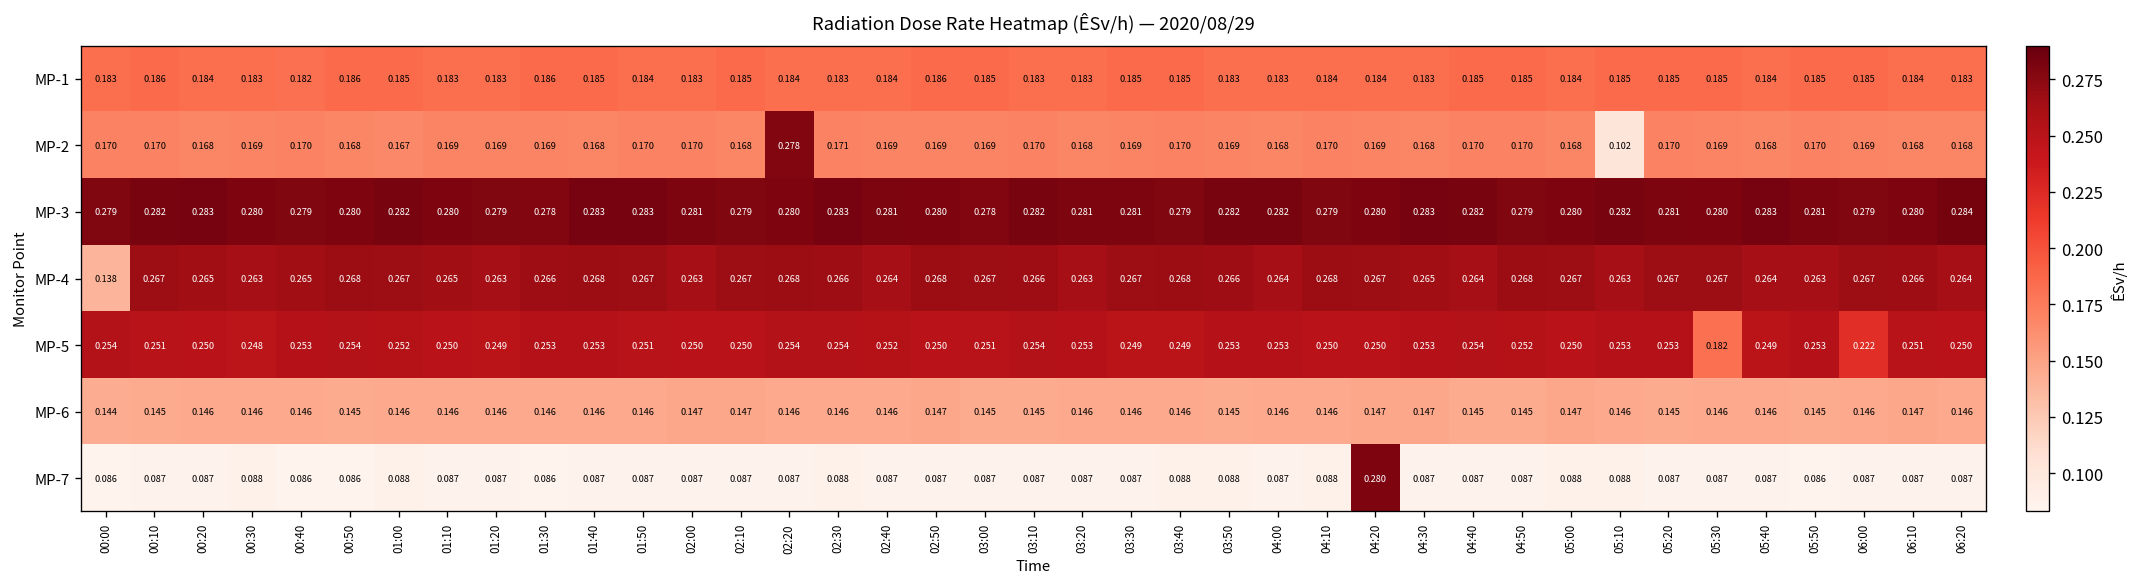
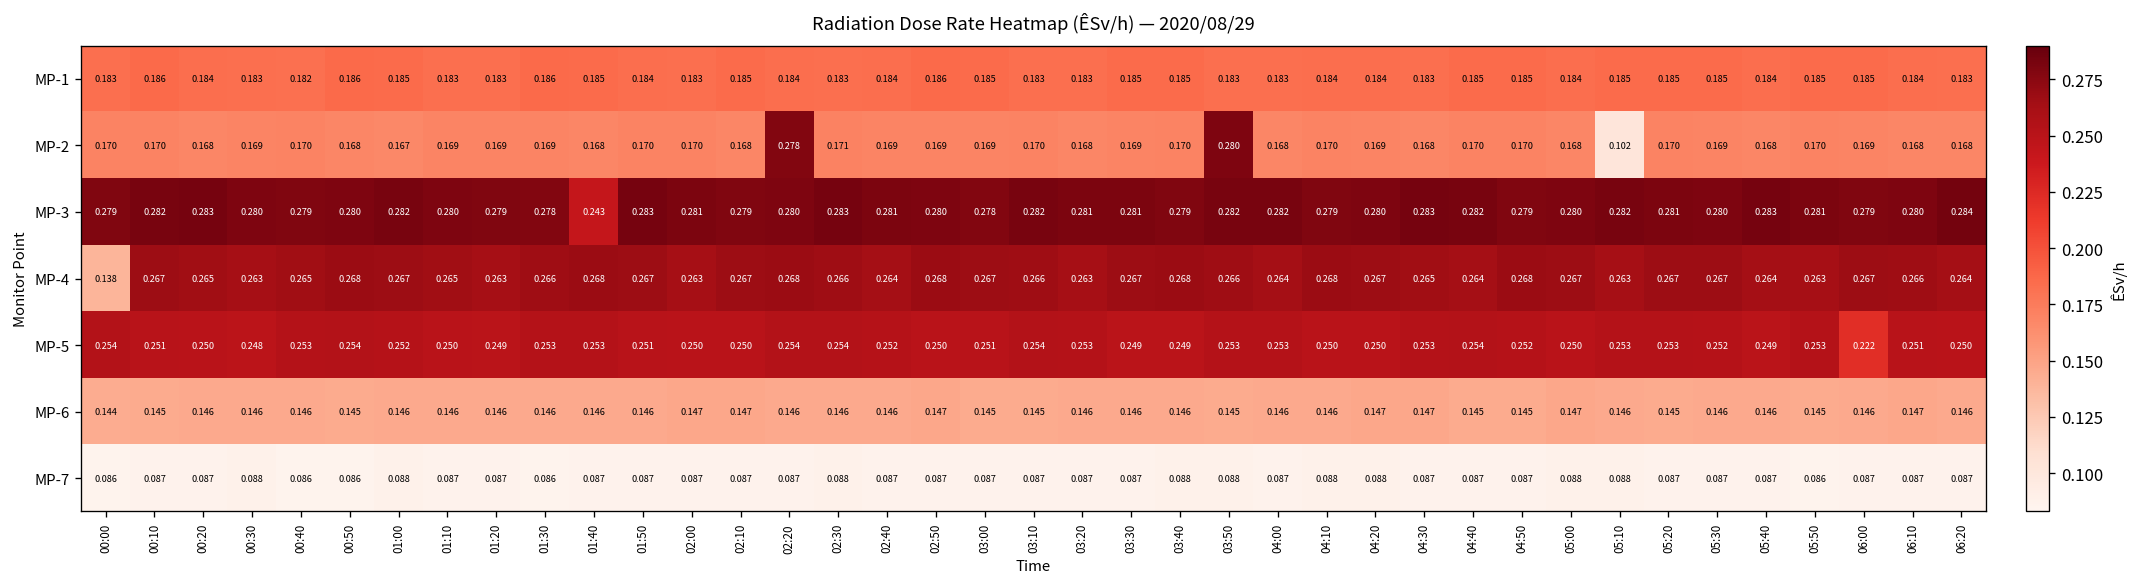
  {
    "MP-2": {
      "00:00": 0.170,
      "00:10": 0.170,
      "00:20": 0.168,
      "00:30": 0.169,
      "00:40": 0.170,
      "00:50": 0.168,
      "01:00": 0.167,
      "01:10": 0.169,
      "01:20": 0.169,
      "01:30": 0.169,
      "01:40": 0.168,
      "01:50": 0.170,
      "02:00": 0.170,
      "02:10": 0.168,
      "02:20": 0.278,
      "02:30": 0.171,
      "02:40": 0.169,
      "02:50": 0.169,
      "03:00": 0.169,
      "03:10": 0.170,
      "03:20": 0.168,
      "03:30": 0.169,
      "03:40": 0.170,
-     "03:50": 0.169,
+     "03:50": 0.280,
      "04:00": 0.168,
      "04:10": 0.170,
      "04:20": 0.169,
      "04:30": 0.168,
      "04:40": 0.170,
      "04:50": 0.170,
      "05:00": 0.168,
      "05:10": 0.102,
      "05:20": 0.170,
      "05:30": 0.169,
      "05:40": 0.168,
      "05:50": 0.170,
      "06:00": 0.169,
      "06:10": 0.168,
      "06:20": 0.168
    },
    "MP-3": {
      "00:00": 0.279,
      "00:10": 0.282,
      "00:20": 0.283,
      "00:30": 0.280,
      "00:40": 0.279,
      "00:50": 0.280,
      "01:00": 0.282,
      "01:10": 0.280,
      "01:20": 0.279,
      "01:30": 0.278,
-     "01:40": 0.283,
+     "01:40": 0.243,
      "01:50": 0.283,
      "02:00": 0.281,
      "02:10": 0.279,
      "02:20": 0.280,
      "02:30": 0.283,
      "02:40": 0.281,
      "02:50": 0.280,
      "03:00": 0.278,
      "03:10": 0.282,
      "03:20": 0.281,
      "03:30": 0.281,
      "03:40": 0.279,
      "03:50": 0.282,
      "04:00": 0.282,
      "04:10": 0.279,
      "04:20": 0.280,
      "04:30": 0.283,
      "04:40": 0.282,
      "04:50": 0.279,
      "05:00": 0.280,
      "05:10": 0.282,
      "05:20": 0.281,
      "05:30": 0.280,
      "05:40": 0.283,
      "05:50": 0.281,
      "06:00": 0.279,
      "06:10": 0.280,
      "06:20": 0.284
    },
    "MP-5": {
      "00:00": 0.254,
      "00:10": 0.251,
      "00:20": 0.250,
      "00:30": 0.248,
      "00:40": 0.253,
      "00:50": 0.254,
      "01:00": 0.252,
      "01:10": 0.250,
      "01:20": 0.249,
      "01:30": 0.253,
      "01:40": 0.253,
      "01:50": 0.251,
      "02:00": 0.250,
      "02:10": 0.250,
      "02:20": 0.254,
      "02:30": 0.254,
      "02:40": 0.252,
      "02:50": 0.250,
      "03:00": 0.251,
      "03:10": 0.254,
      "03:20": 0.253,
      "03:30": 0.249,
      "03:40": 0.249,
      "03:50": 0.253,
      "04:00": 0.253,
      "04:10": 0.250,
      "04:20": 0.250,
      "04:30": 0.253,
      "04:40": 0.254,
      "04:50": 0.252,
      "05:00": 0.250,
      "05:10": 0.253,
      "05:20": 0.253,
-     "05:30": 0.182,
+     "05:30": 0.252,
      "05:40": 0.249,
      "05:50": 0.253,
      "06:00": 0.222,
      "06:10": 0.251,
      "06:20": 0.250
    },
    "MP-7": {
      "00:00": 0.086,
      "00:10": 0.087,
      "00:20": 0.087,
      "00:30": 0.088,
      "00:40": 0.086,
      "00:50": 0.086,
      "01:00": 0.088,
      "01:10": 0.087,
      "01:20": 0.087,
      "01:30": 0.086,
      "01:40": 0.087,
      "01:50": 0.087,
      "02:00": 0.087,
      "02:10": 0.087,
      "02:20": 0.087,
      "02:30": 0.088,
      "02:40": 0.087,
      "02:50": 0.087,
      "03:00": 0.087,
      "03:10": 0.087,
      "03:20": 0.087,
      "03:30": 0.087,
      "03:40": 0.088,
      "03:50": 0.088,
      "04:00": 0.087,
      "04:10": 0.088,
-     "04:20": 0.280,
+     "04:20": 0.088,
      "04:30": 0.087,
      "04:40": 0.087,
      "04:50": 0.087,
      "05:00": 0.088,
      "05:10": 0.088,
      "05:20": 0.087,
      "05:30": 0.087,
      "05:40": 0.087,
      "05:50": 0.086,
      "06:00": 0.087,
      "06:10": 0.087,
      "06:20": 0.087
    }
  }
